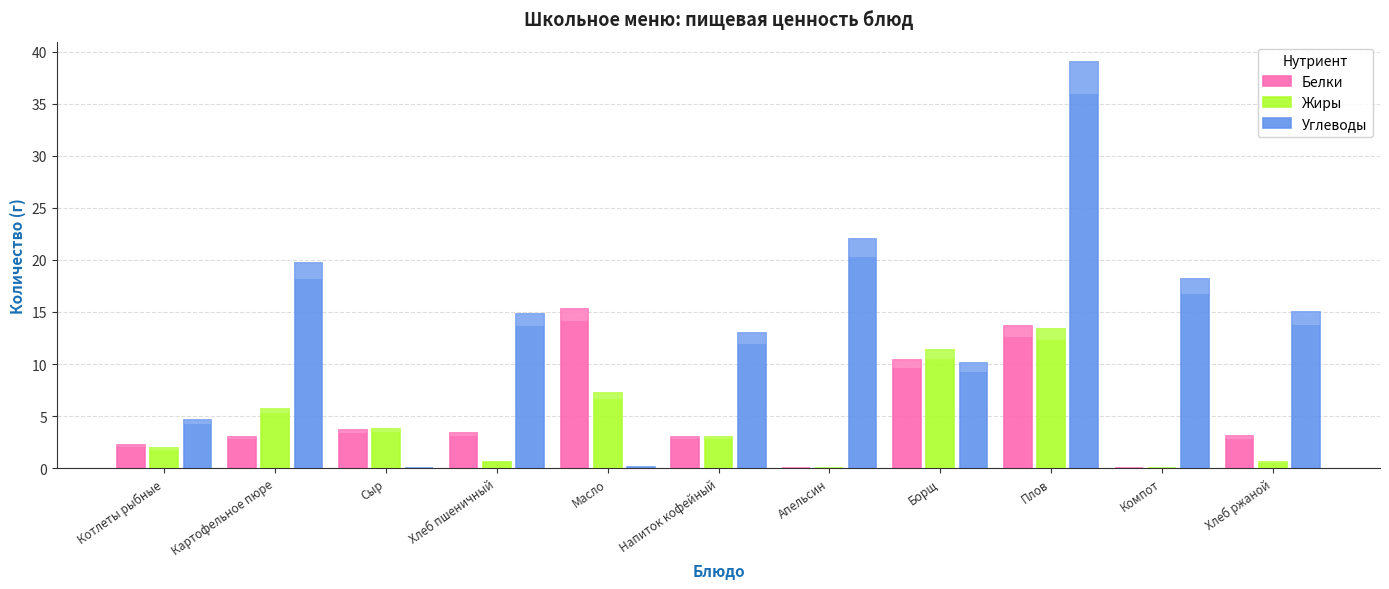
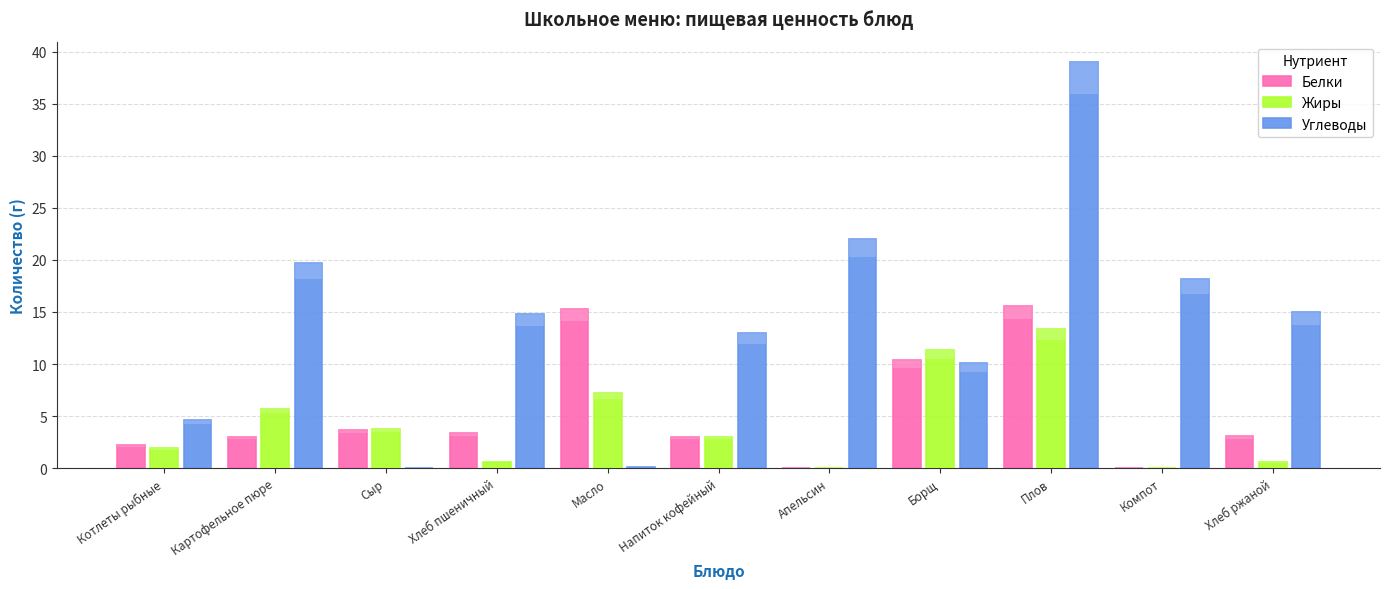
  {
    "Белки": {
      "Котлеты рыбные": 2.2,
      "Картофельное пюре": 3.0,
      "Сыр": 3.7,
      "Хлеб пшеничный": 3.4,
      "Масло": 15.3,
      "Напиток кофейный": 3.0,
      "Апельсин": 0.0,
      "Борщ": 10.4,
-     "Плов": 13.7,
+     "Плов": 15.6,
      "Компот": 0.0,
      "Хлеб ржаной": 3.1
    },
    "Жиры": {
      "Котлеты рыбные": 1.9,
      "Картофельное пюре": 5.7,
      "Сыр": 3.8,
      "Хлеб пшеничный": 0.6,
      "Масло": 7.3,
      "Напиток кофейный": 3.0,
      "Апельсин": 0.0,
      "Борщ": 11.4,
      "Плов": 13.4,
      "Компот": 0.0,
      "Хлеб ржаной": 0.6
    },
    "Углеводы": {
      "Котлеты рыбные": 4.7,
      "Картофельное пюре": 19.7,
      "Сыр": 0.0,
      "Хлеб пшеничный": 14.8,
      "Напиток кофейный": 13.0,
      "Апельсин": 22.0,
      "Борщ": 10.1,
      "Плов": 39.0,
      "Компот": 18.2,
      "Хлеб ржаной": 15.0
    }
  }
